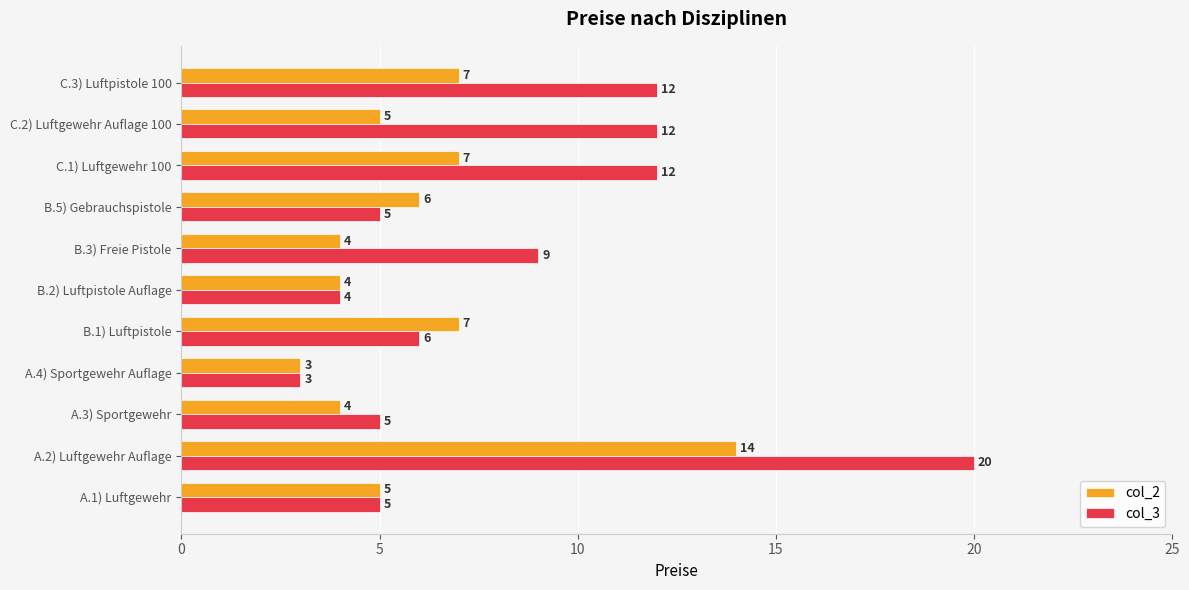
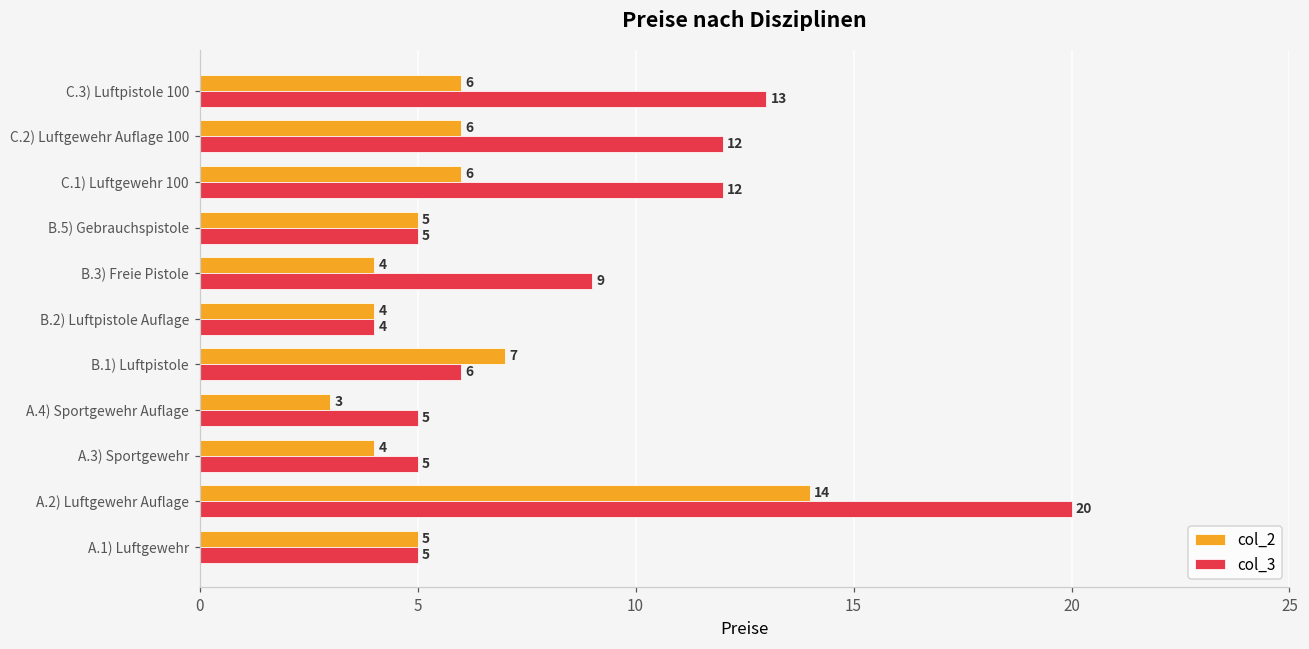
  {
    "col_2": {
-     "C.3) Luftpistole 100": 7,
-     "C.2) Luftgewehr Auflage 100": 5,
-     "C.1) Luftgewehr 100": 7,
-     "B.5) Gebrauchspistole": 6,
+     "C.3) Luftpistole 100": 6,
+     "C.2) Luftgewehr Auflage 100": 6,
+     "C.1) Luftgewehr 100": 6,
+     "B.5) Gebrauchspistole": 5,
      "B.3) Freie Pistole": 4,
      "B.2) Luftpistole Auflage": 4,
      "B.1) Luftpistole": 7,
      "A.4) Sportgewehr Auflage": 3,
      "A.3) Sportgewehr": 4,
      "A.2) Luftgewehr Auflage": 14,
      "A.1) Luftgewehr": 5
    },
    "col_3": {
-     "C.3) Luftpistole 100": 12,
+     "C.3) Luftpistole 100": 13,
      "C.2) Luftgewehr Auflage 100": 12,
      "C.1) Luftgewehr 100": 12,
      "B.5) Gebrauchspistole": 5,
      "B.3) Freie Pistole": 9,
      "B.2) Luftpistole Auflage": 4,
      "B.1) Luftpistole": 6,
-     "A.4) Sportgewehr Auflage": 3,
+     "A.4) Sportgewehr Auflage": 5,
      "A.3) Sportgewehr": 5,
      "A.2) Luftgewehr Auflage": 20,
      "A.1) Luftgewehr": 5
    }
  }
